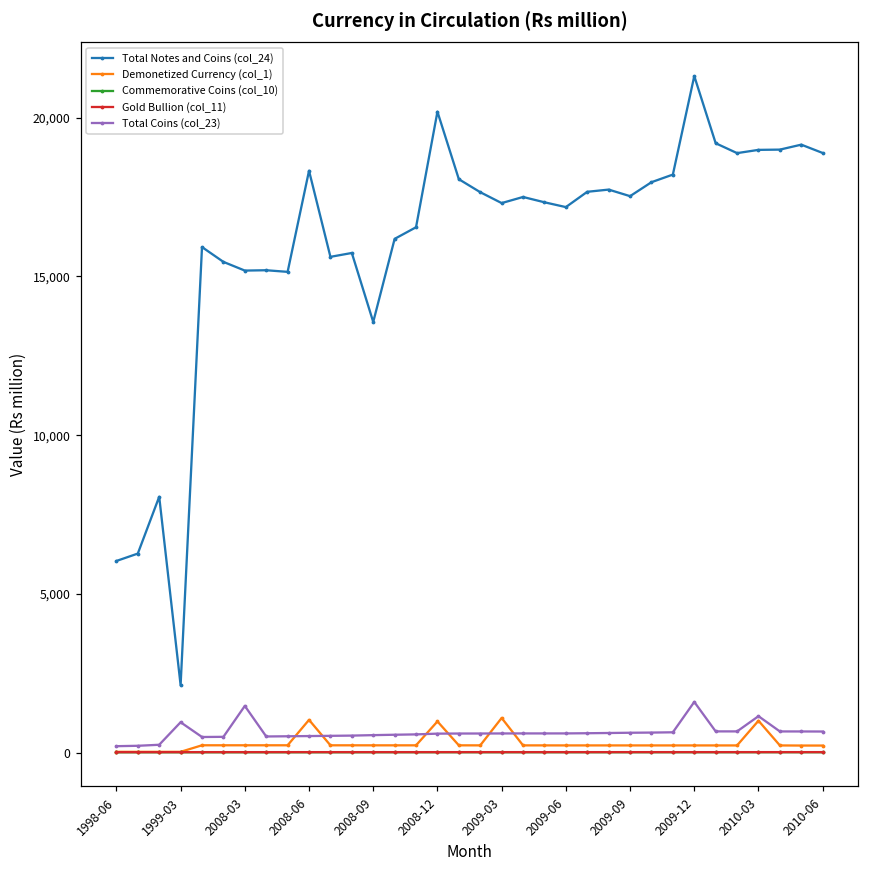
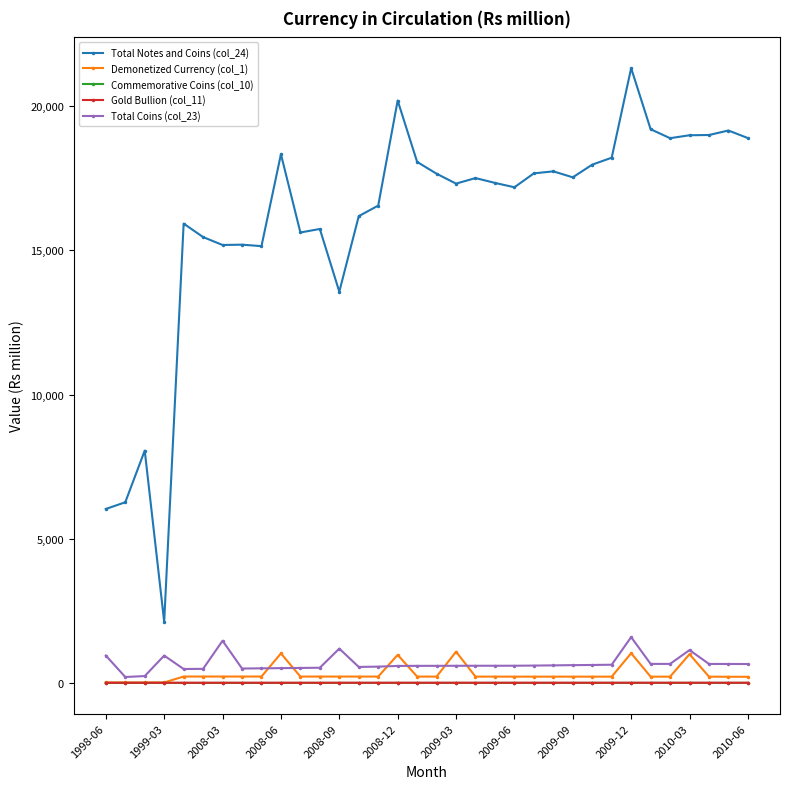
  {
    "Total Notes and Coins (col_24)": {
      "1998-06": "6,000",
      "1999-03": "2,100",
      "2008-03": "15,200",
      "2008-06": "18,300",
      "2008-09": "13,600",
      "2008-12": "20,200",
      "2009-03": "17,300",
      "2009-06": "17,200",
      "2009-09": "17,500",
      "2009-12": "21,300",
      "2010-03": "19,000",
      "2010-06": "18,900"
    },
    "Demonetized Currency (col_1)": {
      "2008-03": "200",
      "2008-06": "1,000",
      "2008-09": "200",
      "2008-12": "1,000",
      "2009-03": "1,100",
      "2009-06": "200",
      "2009-09": "200",
-     "2009-12": "200",
+     "2009-12": "1,000",
      "2010-03": "1,000",
      "2010-06": "200"
    },
    "Gold Bullion (col_11)": {
      "2008-03": "0",
      "2008-06": "0",
      "2008-09": "0",
      "2008-12": "0",
      "2009-03": "0",
      "2009-06": "0",
      "2009-09": "0",
      "2009-12": "0",
      "2010-03": "0",
      "2010-06": "0"
    },
    "Total Coins (col_23)": {
-     "1998-06": "200",
+     "1998-06": "1,000",
      "1999-03": "1,000",
      "2008-03": "1,500",
      "2008-06": "500",
-     "2008-09": "500",
+     "2008-09": "1,200",
      "2008-12": "600",
      "2009-03": "600",
      "2009-06": "600",
      "2009-09": "600",
      "2009-12": "1,600",
      "2010-03": "1,100",
      "2010-06": "700"
    }
  }
